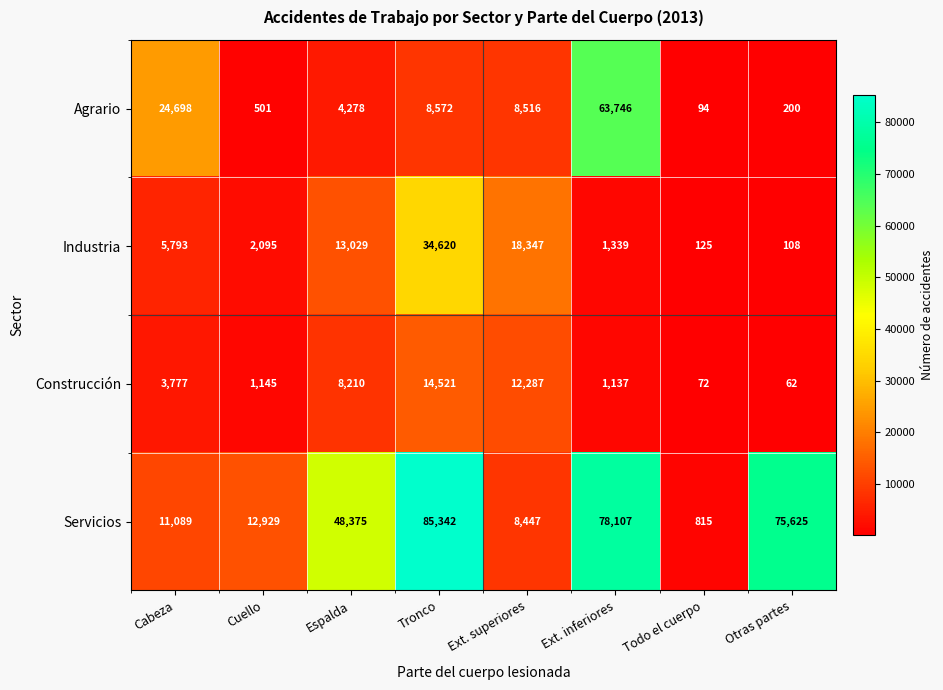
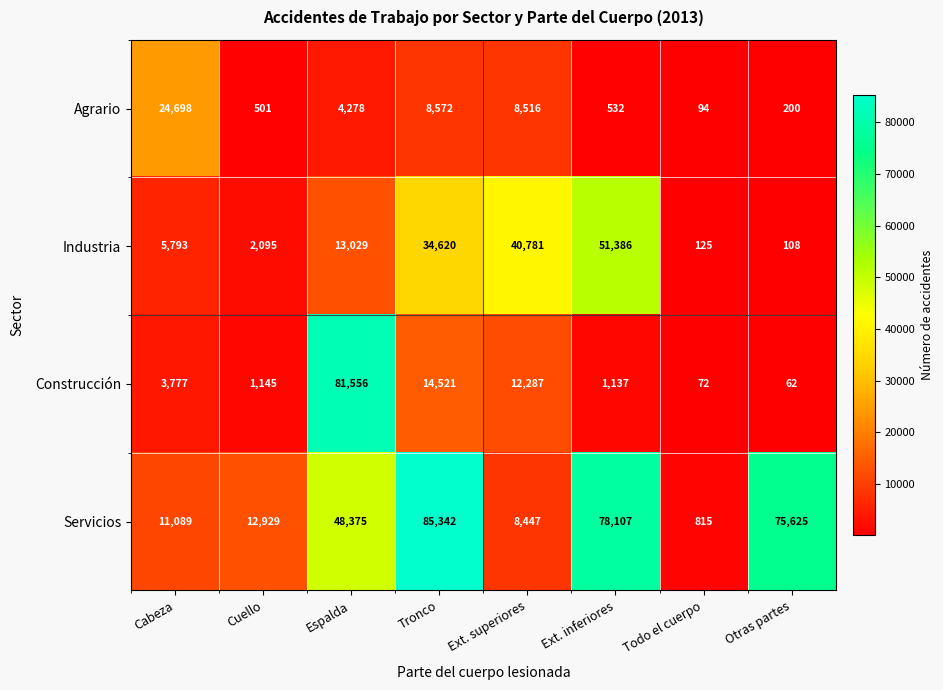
  {
    "Agrario": {
      "Cabeza": "24,698",
      "Cuello": "501",
      "Espalda": "4,278",
      "Tronco": "8,572",
      "Ext. superiores": "8,516",
-     "Ext. inferiores": "63,746",
+     "Ext. inferiores": "532",
      "Todo el cuerpo": "94",
      "Otras partes": "200"
    },
    "Industria": {
      "Cabeza": "5,793",
      "Cuello": "2,095",
      "Espalda": "13,029",
      "Tronco": "34,620",
-     "Ext. superiores": "18,347",
-     "Ext. inferiores": "1,339",
+     "Ext. superiores": "40,781",
+     "Ext. inferiores": "51,386",
      "Todo el cuerpo": "125",
      "Otras partes": "108"
    },
    "Construcción": {
      "Cabeza": "3,777",
      "Cuello": "1,145",
-     "Espalda": "8,210",
+     "Espalda": "81,556",
      "Tronco": "14,521",
      "Ext. superiores": "12,287",
      "Ext. inferiores": "1,137",
      "Todo el cuerpo": "72",
      "Otras partes": "62"
    },
    "Servicios": {
      "Cabeza": "11,089",
      "Cuello": "12,929",
      "Espalda": "48,375",
      "Tronco": "85,342",
      "Ext. superiores": "8,447",
      "Ext. inferiores": "78,107",
      "Todo el cuerpo": "815",
      "Otras partes": "75,625"
    }
  }
